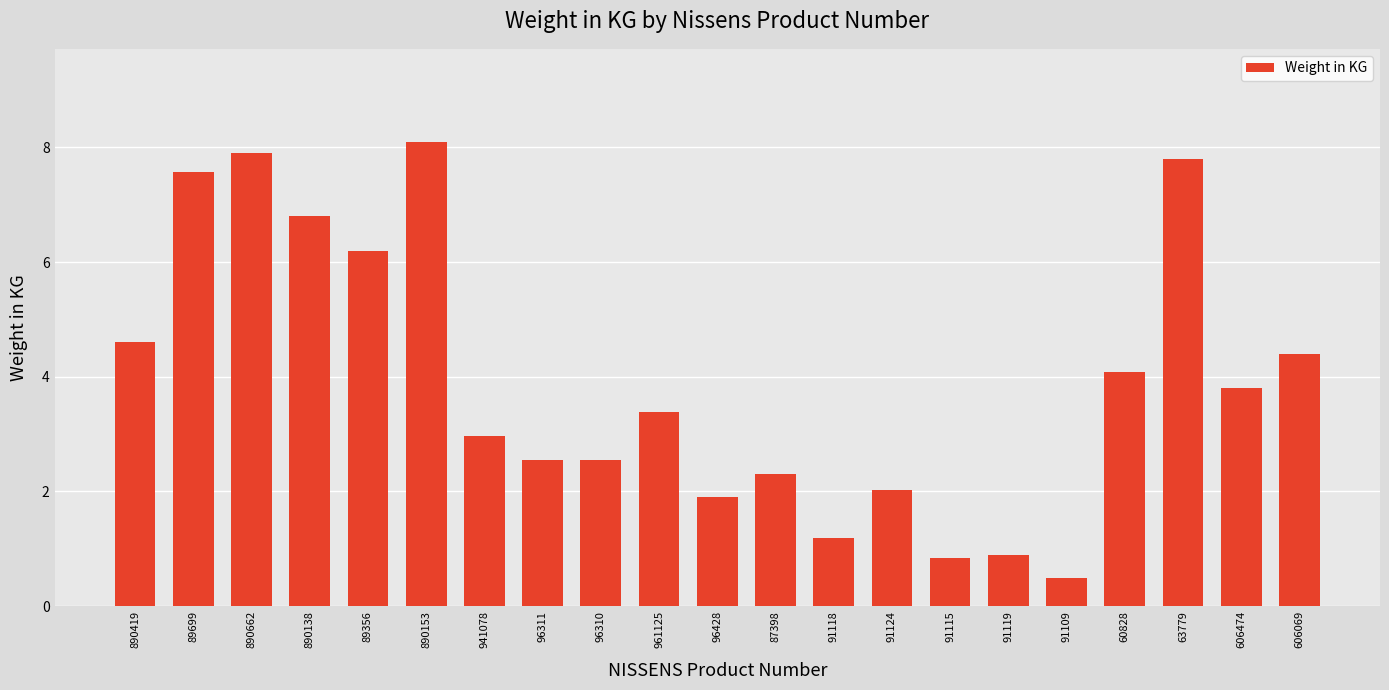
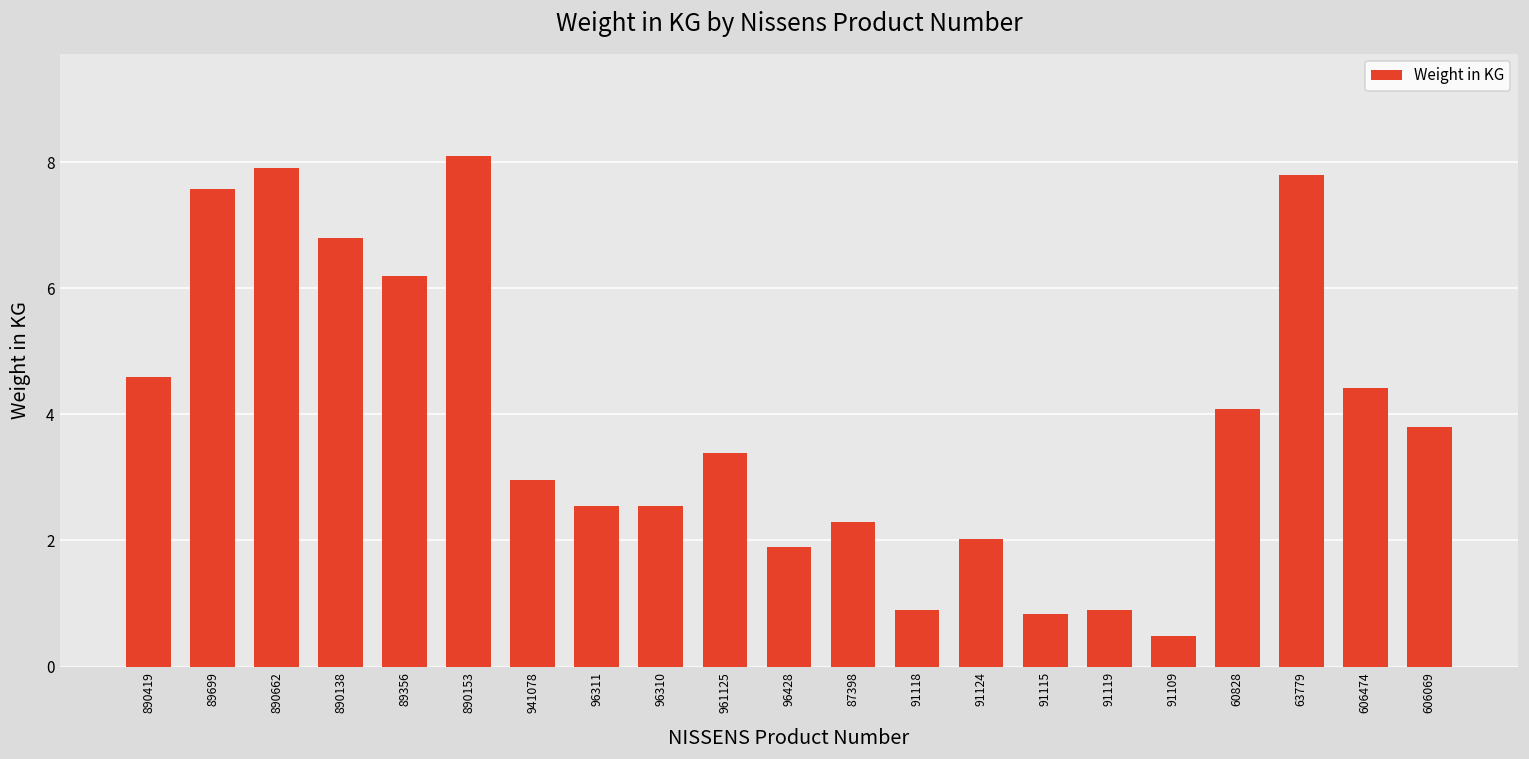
  {
    "890419": 4.6,
    "89699": 7.6,
    "890662": 7.9,
    "890138": 6.8,
    "89356": 6.2,
    "890153": 8.1,
    "941078": 3.0,
    "96311": 2.6,
    "96310": 2.6,
    "961125": 3.4,
    "96428": 1.9,
    "87398": 2.3,
-   "91118": 1.2,
+   "91118": 0.9,
    "91124": 2.0,
    "91115": 0.8,
    "91119": 0.9,
    "91109": 0.5,
    "60828": 4.1,
    "63779": 7.8,
-   "606474": 3.8,
-   "606069": 4.4
+   "606474": 4.4,
+   "606069": 3.8
  }
